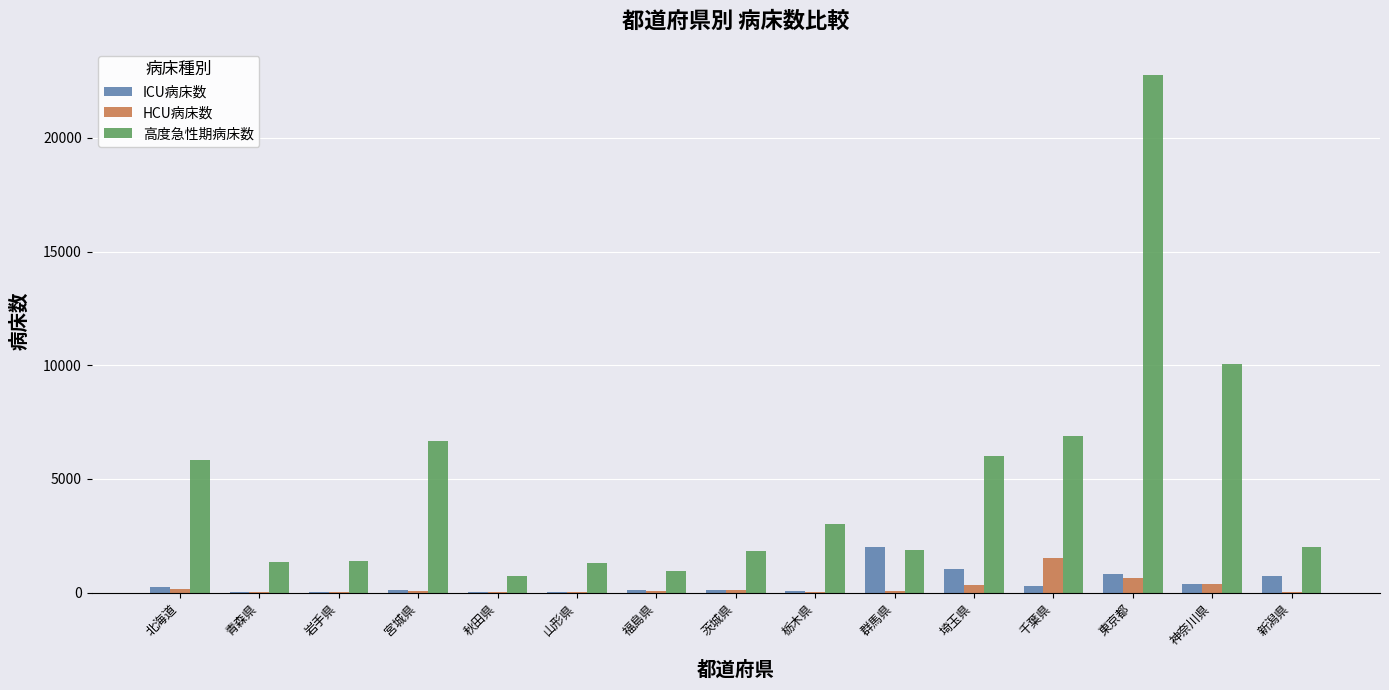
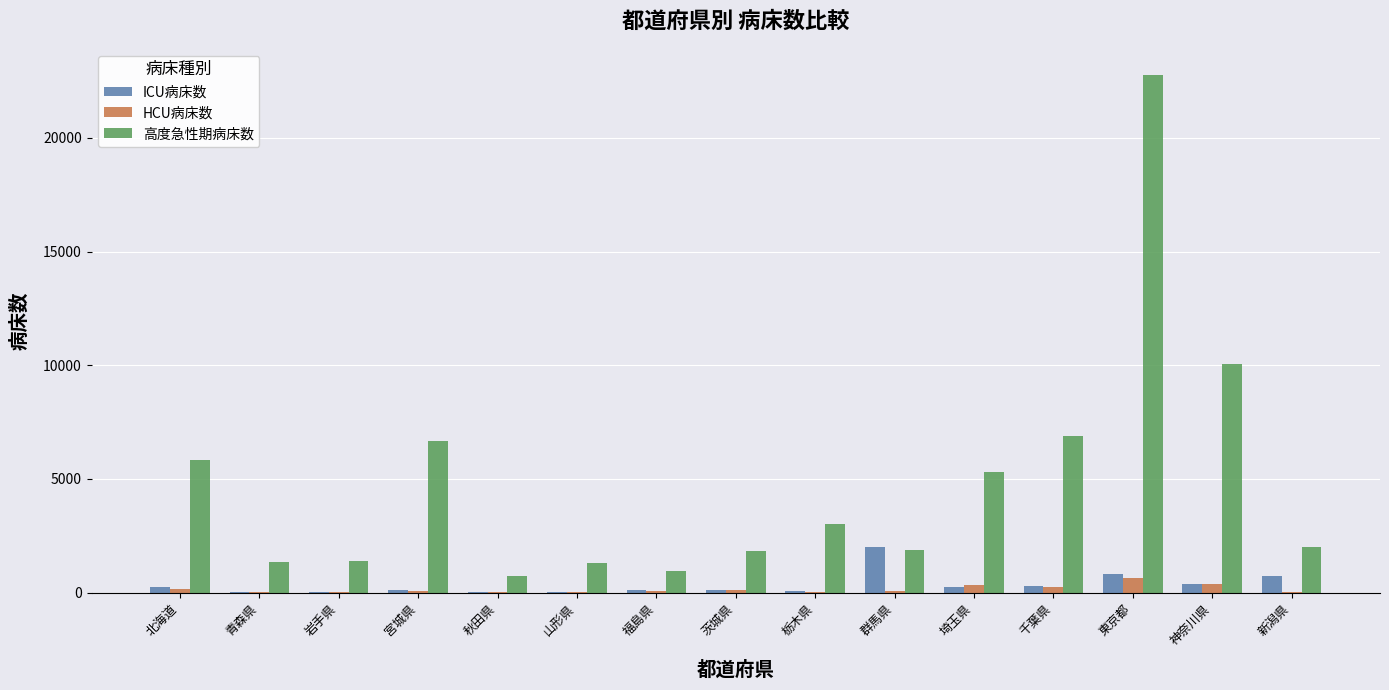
  {
    "ICU病床数": {
      "北海道": 200,
      "茨城県": 100,
      "群馬県": 2000,
-     "埼玉県": 1000,
+     "埼玉県": 200,
      "千葉県": 300,
      "東京都": 800,
      "神奈川県": 400,
      "新潟県": 700
    },
    "HCU病床数": {
      "北海道": 200,
      "茨城県": 100,
      "埼玉県": 400,
-     "千葉県": 1500,
+     "千葉県": 200,
      "東京都": 700,
      "神奈川県": 400
    },
    "高度急性期病床数": {
      "北海道": 5800,
      "青森県": 1400,
      "岩手県": 1400,
      "宮城県": 6700,
      "秋田県": 700,
      "山形県": 1300,
      "福島県": 1000,
      "茨城県": 1800,
      "栃木県": 3000,
      "群馬県": 1900,
-     "埼玉県": 6000,
+     "埼玉県": 5300,
      "千葉県": 6900,
      "東京都": 22800,
      "神奈川県": 10100,
      "新潟県": 2000
    }
  }
